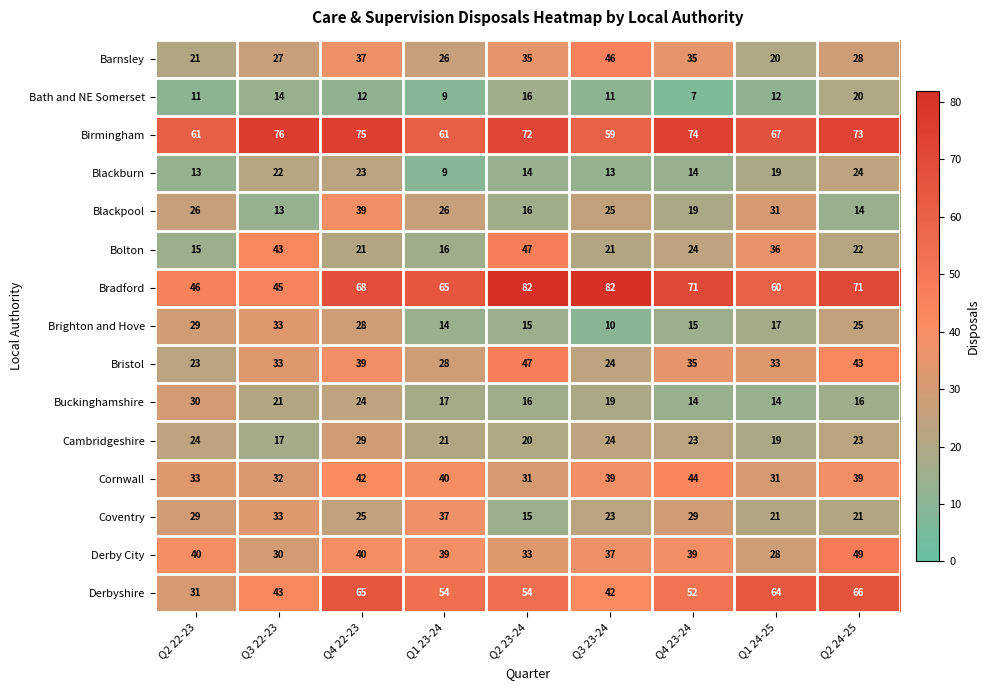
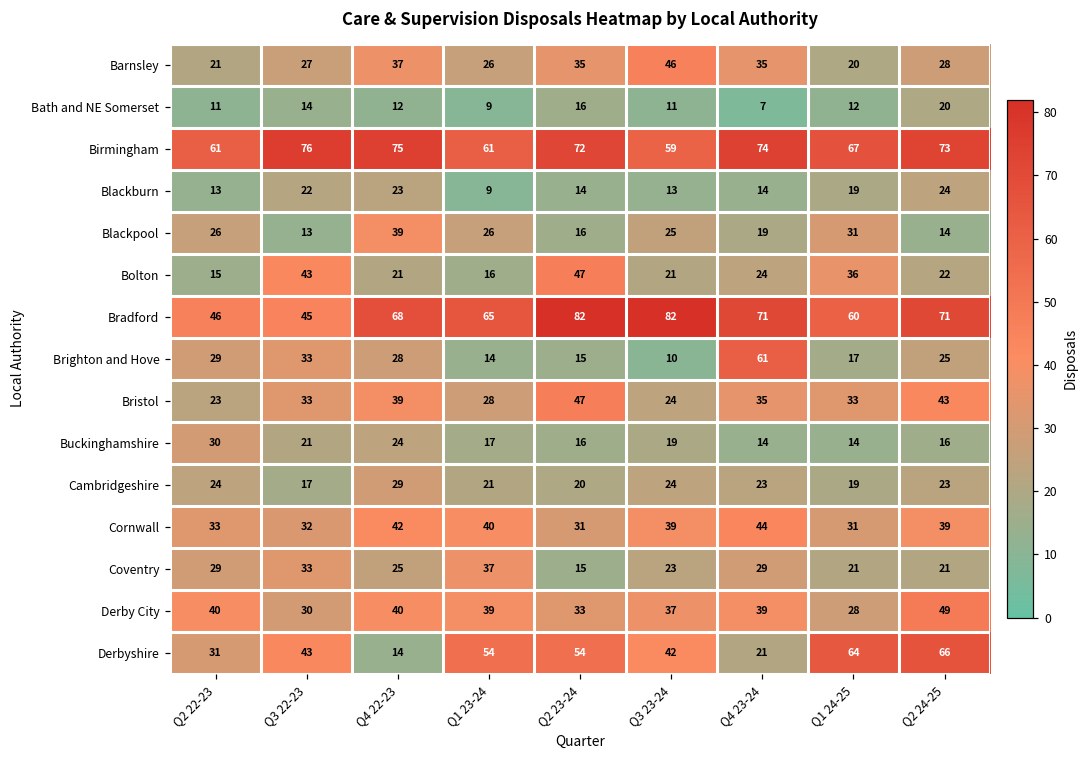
  {
    "Barnsley": {
      "Q2 22-23": 21,
      "Q3 22-23": 27,
      "Q4 22-23": 37,
      "Q1 23-24": 26,
      "Q2 23-24": 35,
      "Q3 23-24": 46,
      "Q4 23-24": 35,
      "Q1 24-25": 20,
      "Q2 24-25": 28
    },
    "Bath and NE Somerset": {
      "Q2 22-23": 11,
      "Q3 22-23": 14,
      "Q4 22-23": 12,
      "Q1 23-24": 9,
      "Q2 23-24": 16,
      "Q3 23-24": 11,
      "Q4 23-24": 7,
      "Q1 24-25": 12,
      "Q2 24-25": 20
    },
    "Birmingham": {
      "Q2 22-23": 61,
      "Q3 22-23": 76,
      "Q4 22-23": 75,
      "Q1 23-24": 61,
      "Q2 23-24": 72,
      "Q3 23-24": 59,
      "Q4 23-24": 74,
      "Q1 24-25": 67,
      "Q2 24-25": 73
    },
    "Blackburn": {
      "Q2 22-23": 13,
      "Q3 22-23": 22,
      "Q4 22-23": 23,
      "Q1 23-24": 9,
      "Q2 23-24": 14,
      "Q3 23-24": 13,
      "Q4 23-24": 14,
      "Q1 24-25": 19,
      "Q2 24-25": 24
    },
    "Blackpool": {
      "Q2 22-23": 26,
      "Q3 22-23": 13,
      "Q4 22-23": 39,
      "Q1 23-24": 26,
      "Q2 23-24": 16,
      "Q3 23-24": 25,
      "Q4 23-24": 19,
      "Q1 24-25": 31,
      "Q2 24-25": 14
    },
    "Bolton": {
      "Q2 22-23": 15,
      "Q3 22-23": 43,
      "Q4 22-23": 21,
      "Q1 23-24": 16,
      "Q2 23-24": 47,
      "Q3 23-24": 21,
      "Q4 23-24": 24,
      "Q1 24-25": 36,
      "Q2 24-25": 22
    },
    "Bradford": {
      "Q2 22-23": 46,
      "Q3 22-23": 45,
      "Q4 22-23": 68,
      "Q1 23-24": 65,
      "Q2 23-24": 82,
      "Q3 23-24": 82,
      "Q4 23-24": 71,
      "Q1 24-25": 60,
      "Q2 24-25": 71
    },
    "Brighton and Hove": {
      "Q2 22-23": 29,
      "Q3 22-23": 33,
      "Q4 22-23": 28,
      "Q1 23-24": 14,
      "Q2 23-24": 15,
      "Q3 23-24": 10,
-     "Q4 23-24": 15,
+     "Q4 23-24": 61,
      "Q1 24-25": 17,
      "Q2 24-25": 25
    },
    "Bristol": {
      "Q2 22-23": 23,
      "Q3 22-23": 33,
      "Q4 22-23": 39,
      "Q1 23-24": 28,
      "Q2 23-24": 47,
      "Q3 23-24": 24,
      "Q4 23-24": 35,
      "Q1 24-25": 33,
      "Q2 24-25": 43
    },
    "Buckinghamshire": {
      "Q2 22-23": 30,
      "Q3 22-23": 21,
      "Q4 22-23": 24,
      "Q1 23-24": 17,
      "Q2 23-24": 16,
      "Q3 23-24": 19,
      "Q4 23-24": 14,
      "Q1 24-25": 14,
      "Q2 24-25": 16
    },
    "Cambridgeshire": {
      "Q2 22-23": 24,
      "Q3 22-23": 17,
      "Q4 22-23": 29,
      "Q1 23-24": 21,
      "Q2 23-24": 20,
      "Q3 23-24": 24,
      "Q4 23-24": 23,
      "Q1 24-25": 19,
      "Q2 24-25": 23
    },
    "Cornwall": {
      "Q2 22-23": 33,
      "Q3 22-23": 32,
      "Q4 22-23": 42,
      "Q1 23-24": 40,
      "Q2 23-24": 31,
      "Q3 23-24": 39,
      "Q4 23-24": 44,
      "Q1 24-25": 31,
      "Q2 24-25": 39
    },
    "Coventry": {
      "Q2 22-23": 29,
      "Q3 22-23": 33,
      "Q4 22-23": 25,
      "Q1 23-24": 37,
      "Q2 23-24": 15,
      "Q3 23-24": 23,
      "Q4 23-24": 29,
      "Q1 24-25": 21,
      "Q2 24-25": 21
    },
    "Derby City": {
      "Q2 22-23": 40,
      "Q3 22-23": 30,
      "Q4 22-23": 40,
      "Q1 23-24": 39,
      "Q2 23-24": 33,
      "Q3 23-24": 37,
      "Q4 23-24": 39,
      "Q1 24-25": 28,
      "Q2 24-25": 49
    },
    "Derbyshire": {
      "Q2 22-23": 31,
      "Q3 22-23": 43,
-     "Q4 22-23": 65,
+     "Q4 22-23": 14,
      "Q1 23-24": 54,
      "Q2 23-24": 54,
      "Q3 23-24": 42,
-     "Q4 23-24": 52,
+     "Q4 23-24": 21,
      "Q1 24-25": 64,
      "Q2 24-25": 66
    }
  }
